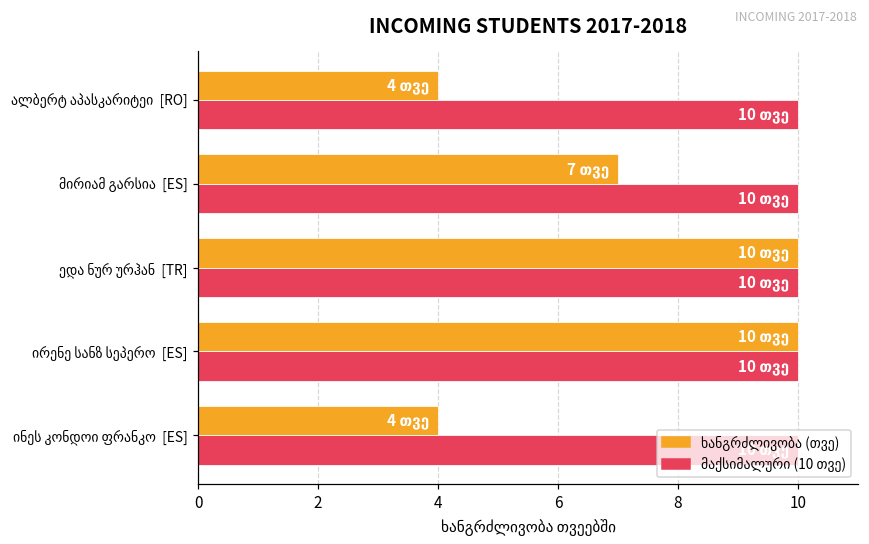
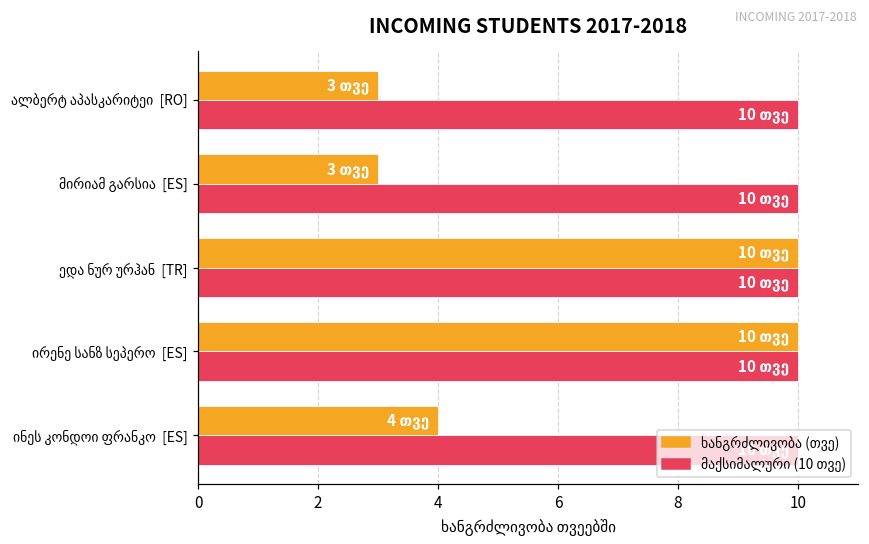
  {
    "ხანგრძლივობა (თვე)": {
-     "ალბერტ აპასკარიტეი [RO]": 4,
-     "მირიამ გარსია [ES]": 7,
+     "ალბერტ აპასკარიტეი [RO]": 3,
+     "მირიამ გარსია [ES]": 3,
      "ედა ნურ ურჰან [TR]": 10,
      "ირენე სანზ სეპერო [ES]": 10,
      "ინეს კონდოი ფრანკო [ES]": 4
    }
  }
